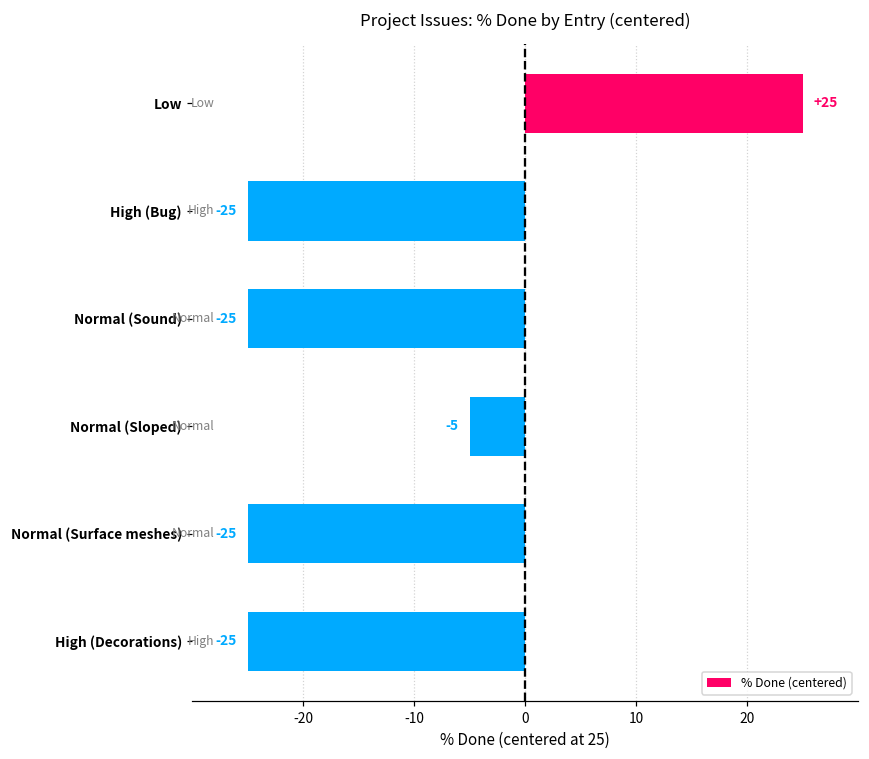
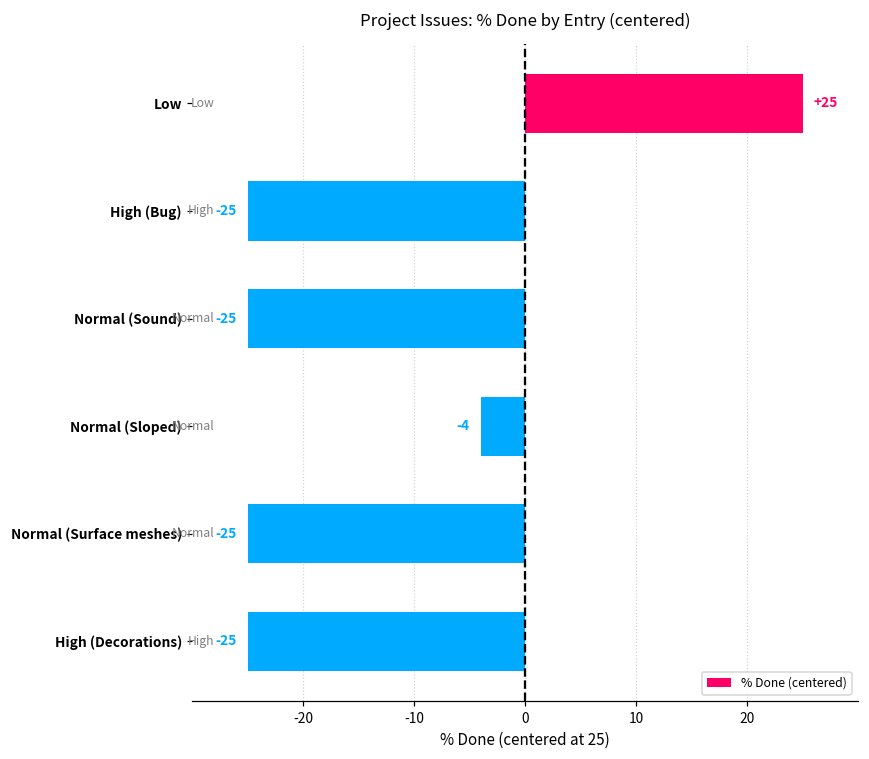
  {
    "Low": "+25",
    "High (Bug)": "-25",
    "Normal (Sound)": "-25",
-   "Normal (Sloped)": "-5",
+   "Normal (Sloped)": "-4",
    "Normal (Surface meshes)": "-25",
    "High (Decorations)": "-25"
  }
